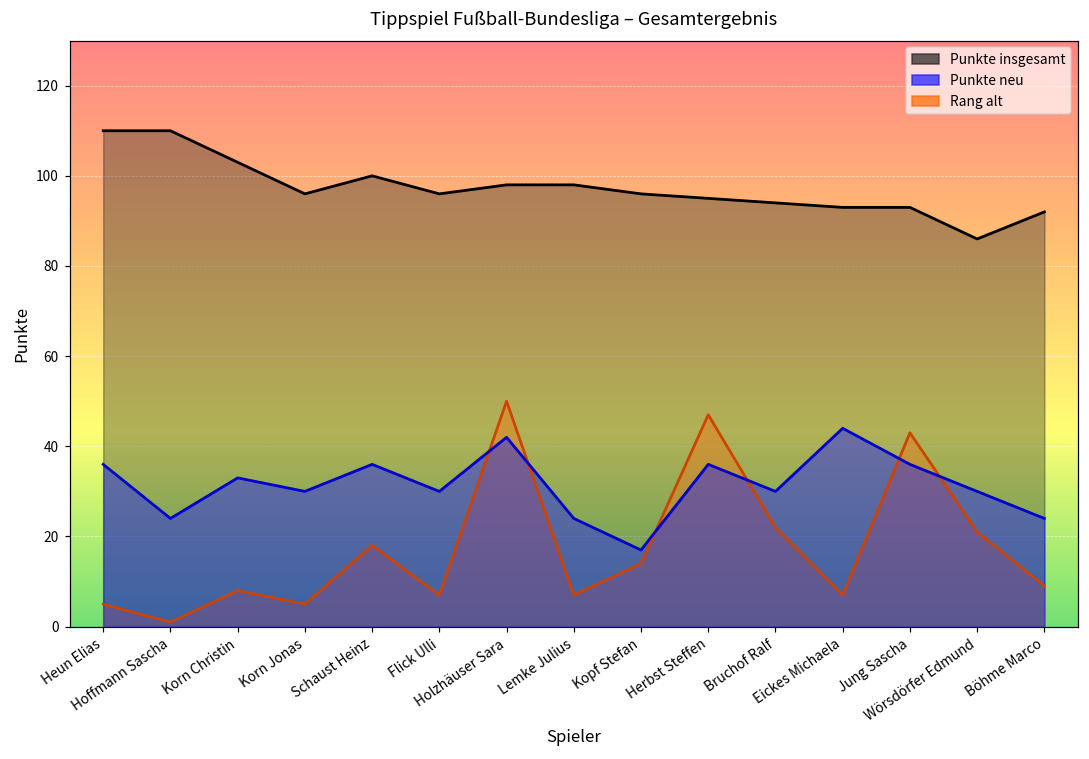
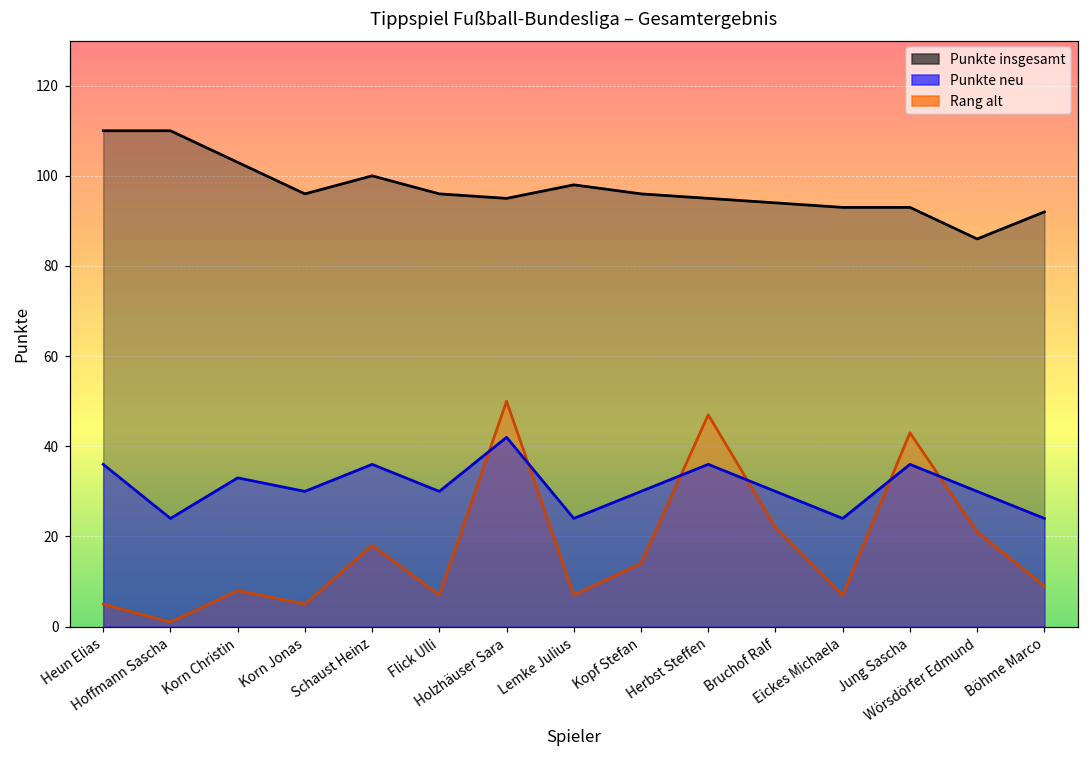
  {
    "Punkte insgesamt": {
      "Heun Elias": 110,
      "Hoffmann Sascha": 110,
      "Korn Christin": 103,
      "Korn Jonas": 96,
      "Schaust Heinz": 100,
      "Flick Ulli": 96,
-     "Holzhäuser Sara": 98,
+     "Holzhäuser Sara": 95,
      "Lemke Julius": 98,
      "Kopf Stefan": 96,
      "Herbst Steffen": 95,
      "Bruchof Ralf": 94,
      "Eickes Michaela": 93,
      "Jung Sascha": 93,
      "Wörsdörfer Edmund": 86,
      "Böhme Marco": 92
    },
    "Punkte neu": {
      "Heun Elias": 36,
      "Hoffmann Sascha": 24,
      "Korn Christin": 33,
      "Korn Jonas": 30,
      "Schaust Heinz": 36,
      "Flick Ulli": 30,
      "Holzhäuser Sara": 42,
      "Lemke Julius": 24,
-     "Kopf Stefan": 17,
+     "Kopf Stefan": 30,
      "Herbst Steffen": 36,
      "Bruchof Ralf": 30,
-     "Eickes Michaela": 44,
+     "Eickes Michaela": 24,
      "Jung Sascha": 36,
      "Wörsdörfer Edmund": 30,
      "Böhme Marco": 24
    },
    "Rang alt": {
      "Heun Elias": 5,
      "Hoffmann Sascha": 1,
      "Korn Christin": 8,
      "Korn Jonas": 5,
      "Schaust Heinz": 18,
      "Flick Ulli": 7,
      "Holzhäuser Sara": 50,
      "Lemke Julius": 7,
      "Kopf Stefan": 14,
      "Herbst Steffen": 47,
      "Bruchof Ralf": 22,
      "Eickes Michaela": 7,
      "Jung Sascha": 43,
      "Wörsdörfer Edmund": 21,
      "Böhme Marco": 9
    }
  }
